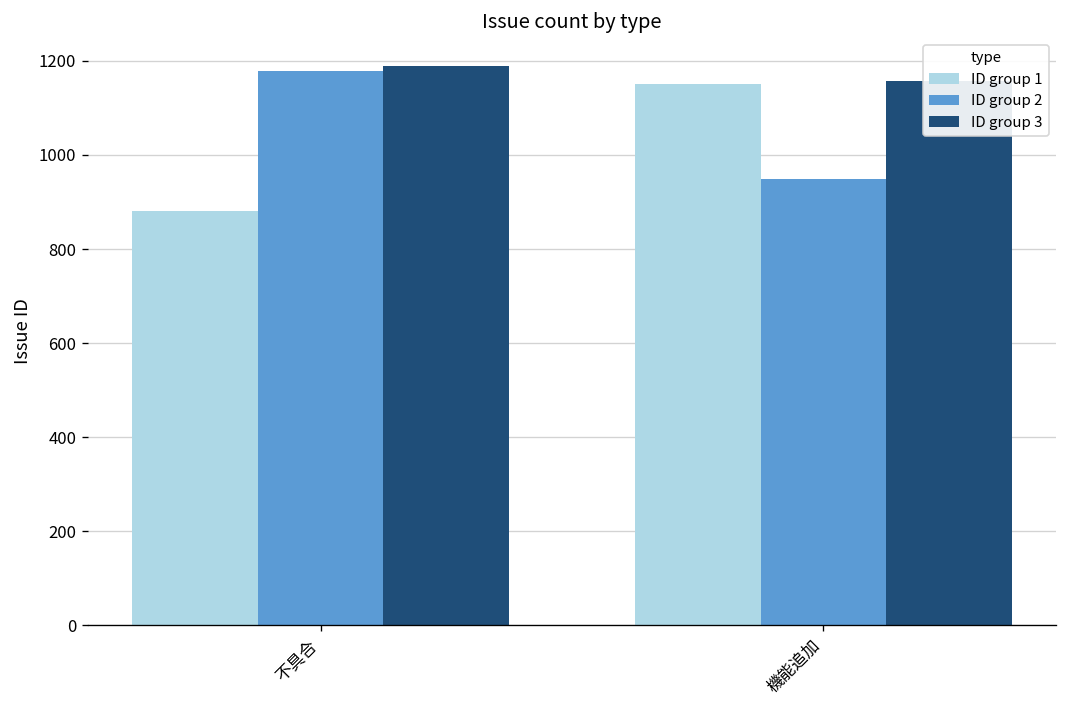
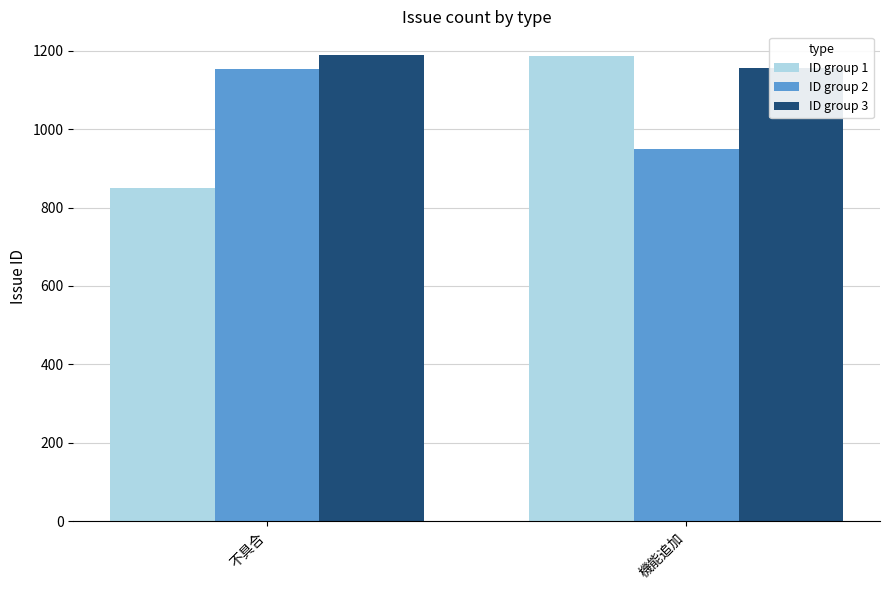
  {
    "ID group 1": {
-     "不具合": 880,
-     "機能追加": 1150
+     "不具合": 850,
+     "機能追加": 1190
    },
    "ID group 2": {
-     "不具合": 1180,
+     "不具合": 1150,
      "機能追加": 950
    },
    "ID group 3": {
      "不具合": 1190
    }
  }
